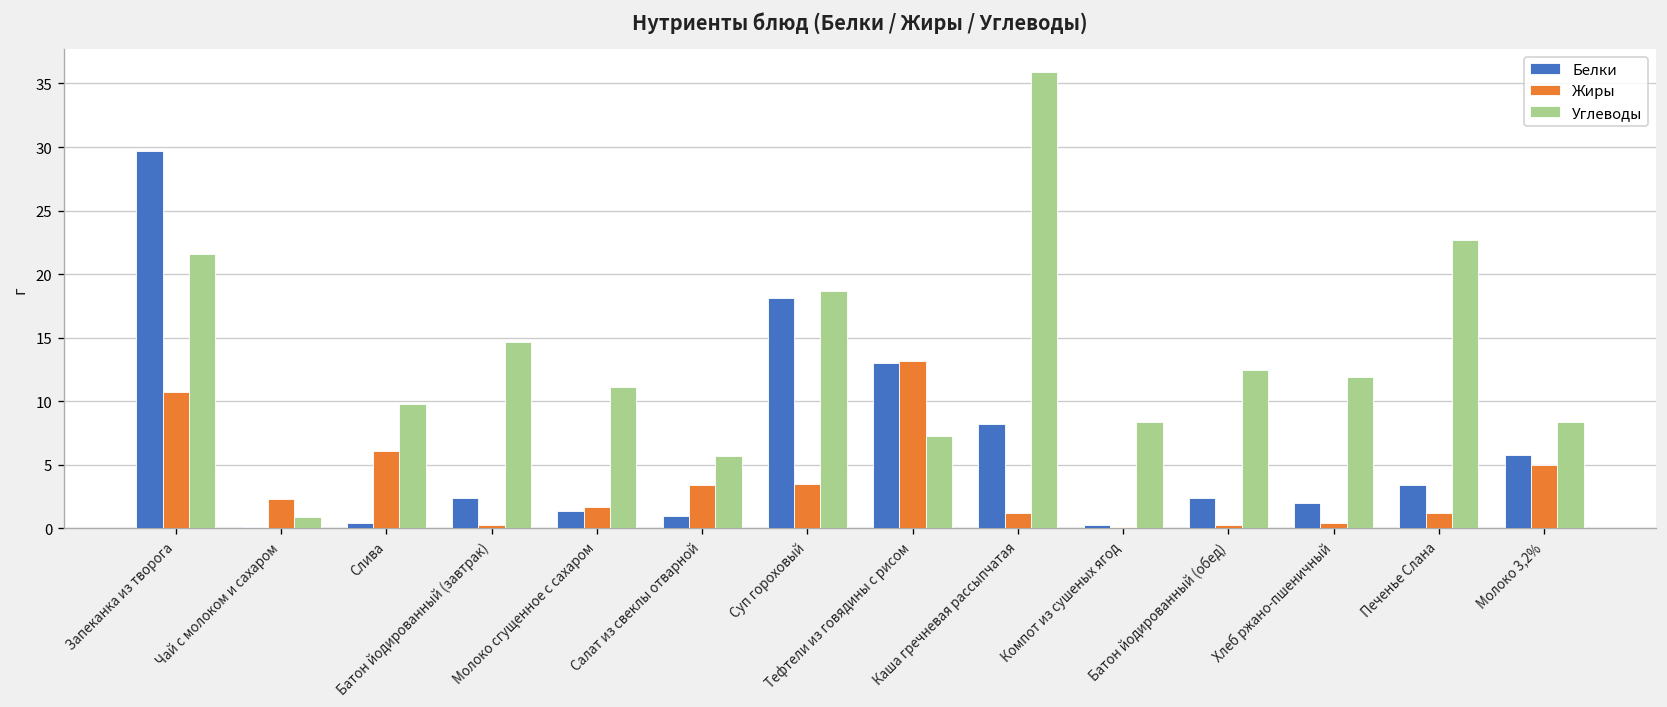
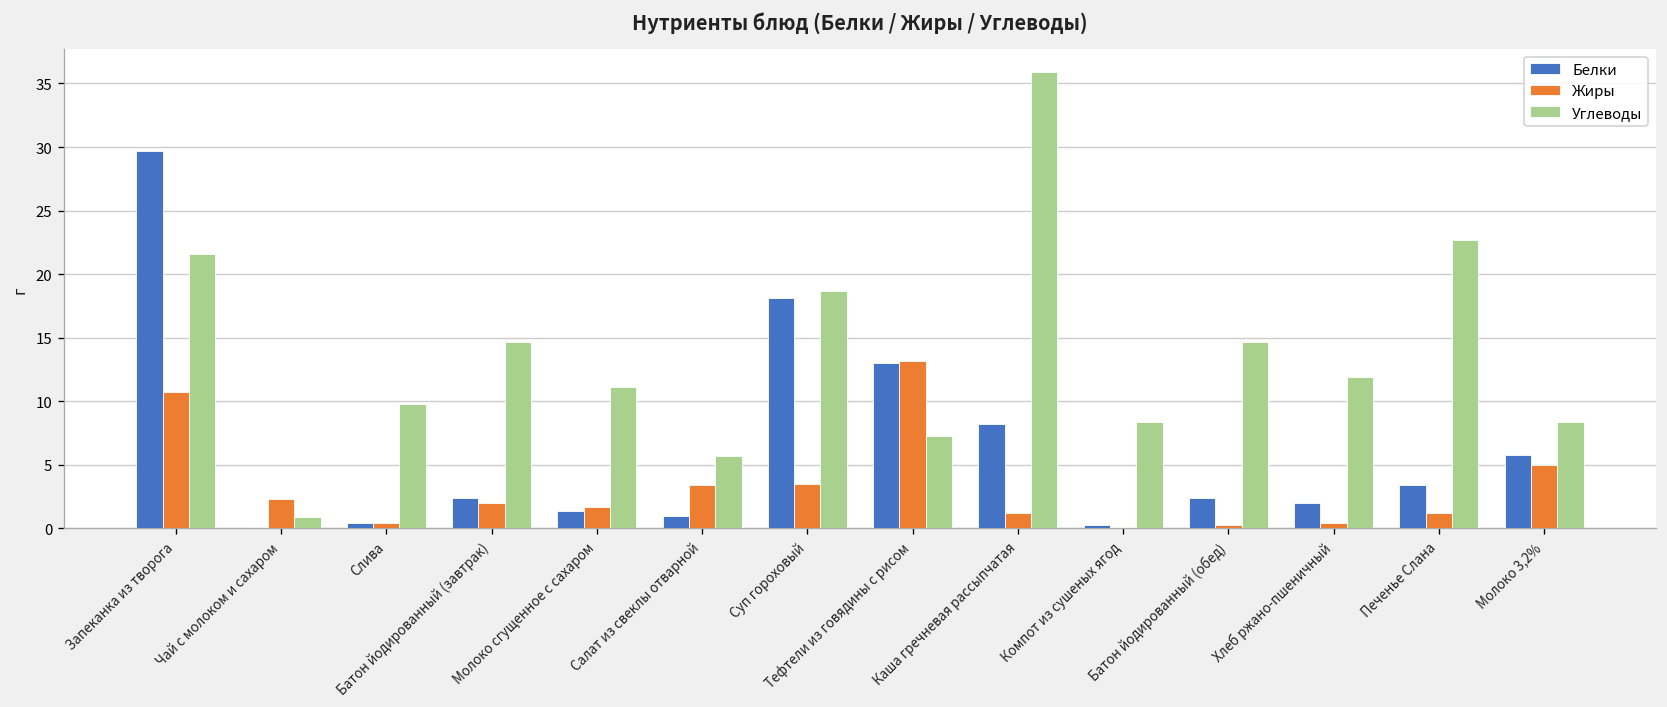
  {
    "Белки": {
      "Запеканка из творога": 29.7,
      "Слива": 0.4,
      "Батон йодированный (завтрак)": 2.4,
      "Молоко сгущенное с сахаром": 1.4,
      "Салат из свеклы отварной": 1.0,
      "Суп гороховый": 18.1,
      "Тефтели из говядины с рисом": 13.0,
      "Каша гречневая рассыпчатая": 8.2,
      "Компот из сушеных ягод": 0.3,
      "Батон йодированный (обед)": 2.4,
      "Хлеб ржано-пшеничный": 2.0,
      "Печенье Слана": 3.4,
      "Молоко 3,2%": 5.8
    },
    "Жиры": {
      "Запеканка из творога": 10.7,
      "Чай с молоком и сахаром": 2.3,
-     "Слива": 6.1,
-     "Батон йодированный (завтрак)": 0.3,
+     "Слива": 0.4,
+     "Батон йодированный (завтрак)": 2.0,
      "Молоко сгущенное с сахаром": 1.7,
      "Салат из свеклы отварной": 3.4,
      "Суп гороховый": 3.5,
      "Тефтели из говядины с рисом": 13.2,
      "Каша гречневая рассыпчатая": 1.2,
      "Батон йодированный (обед)": 0.3,
      "Хлеб ржано-пшеничный": 0.4,
      "Печенье Слана": 1.2,
      "Молоко 3,2%": 5.0
    },
    "Углеводы": {
      "Запеканка из творога": 21.6,
      "Чай с молоком и сахаром": 0.9,
      "Слива": 9.8,
      "Батон йодированный (завтрак)": 14.7,
      "Молоко сгущенное с сахаром": 11.1,
      "Салат из свеклы отварной": 5.7,
      "Суп гороховый": 18.7,
      "Тефтели из говядины с рисом": 7.3,
      "Каша гречневая рассыпчатая": 35.9,
      "Компот из сушеных ягод": 8.4,
-     "Батон йодированный (обед)": 12.5,
+     "Батон йодированный (обед)": 14.7,
      "Хлеб ржано-пшеничный": 11.9,
      "Печенье Слана": 22.7,
      "Молоко 3,2%": 8.4
    }
  }
